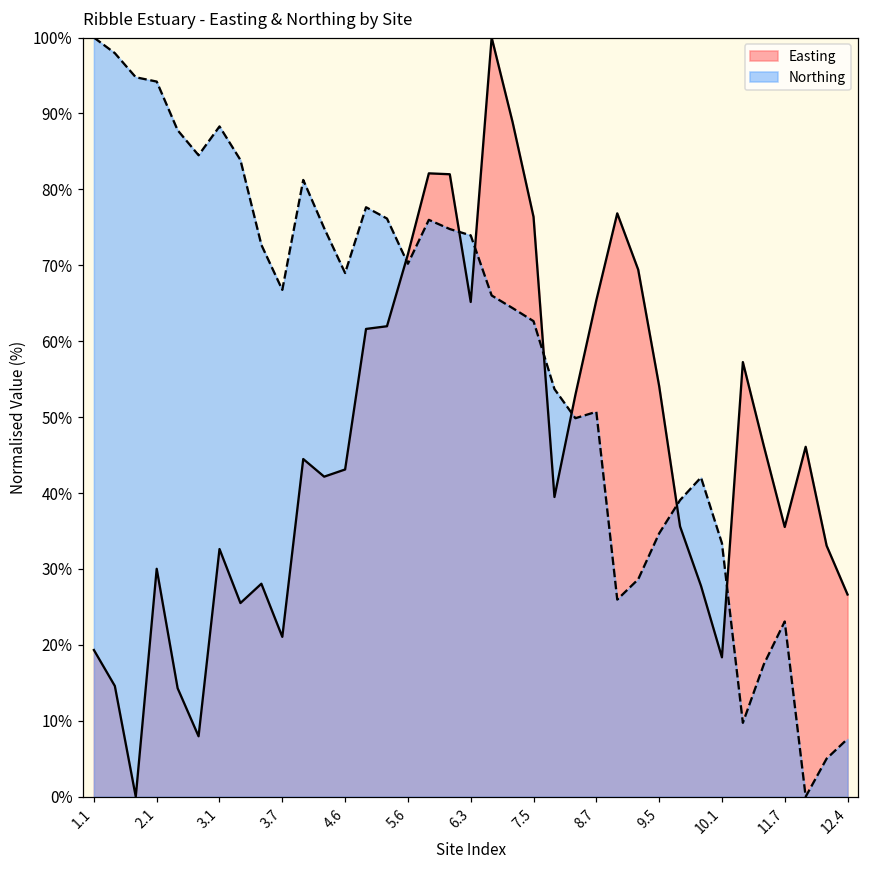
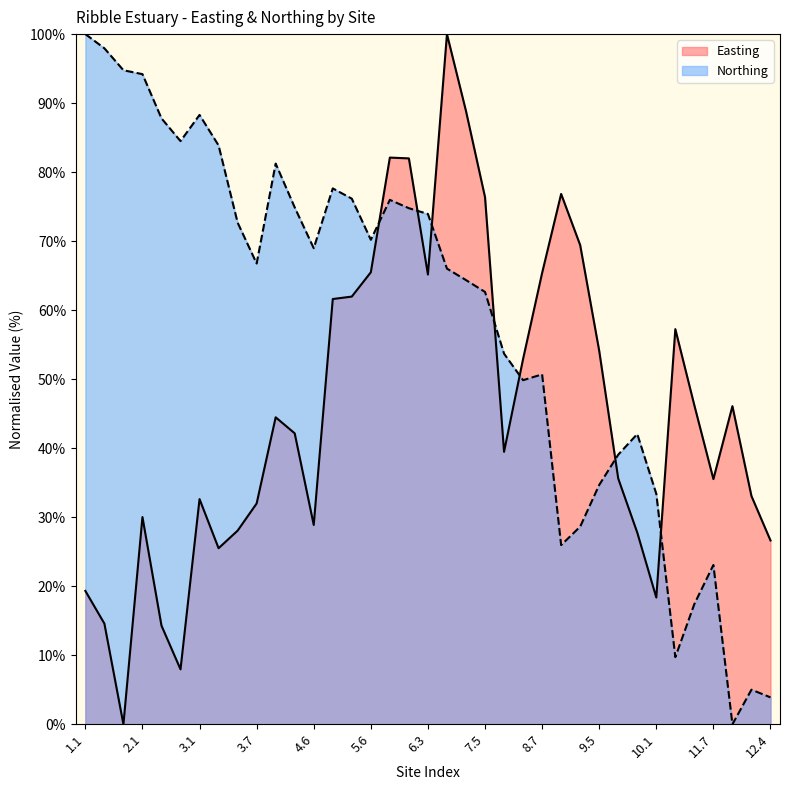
  {
    "Easting": {
      "1.1": "19%",
      "2.1": "30%",
      "3.1": "33%",
-     "3.7": "21%",
-     "4.6": "43%",
-     "5.6": "71%",
+     "3.7": "32%",
+     "4.6": "29%",
+     "5.6": "65%",
      "6.3": "65%",
      "7.5": "76%",
      "8.7": "65%",
      "9.5": "54%",
      "10.1": "18%",
      "11.7": "36%",
      "12.4": "27%"
    },
    "Northing": {
      "1.1": "100%",
      "2.1": "94%",
      "3.1": "88%",
      "3.7": "67%",
      "4.6": "69%",
      "5.6": "70%",
      "6.3": "74%",
      "7.5": "63%",
      "8.7": "51%",
      "9.5": "35%",
      "10.1": "33%",
      "11.7": "23%",
-     "12.4": "8%"
+     "12.4": "4%"
    }
  }
